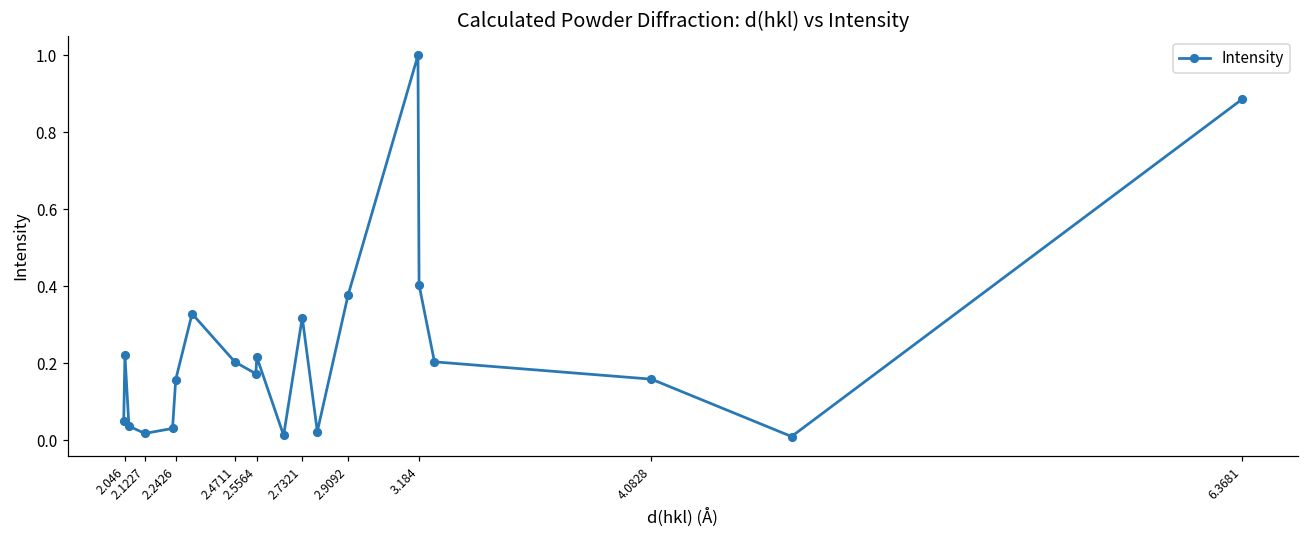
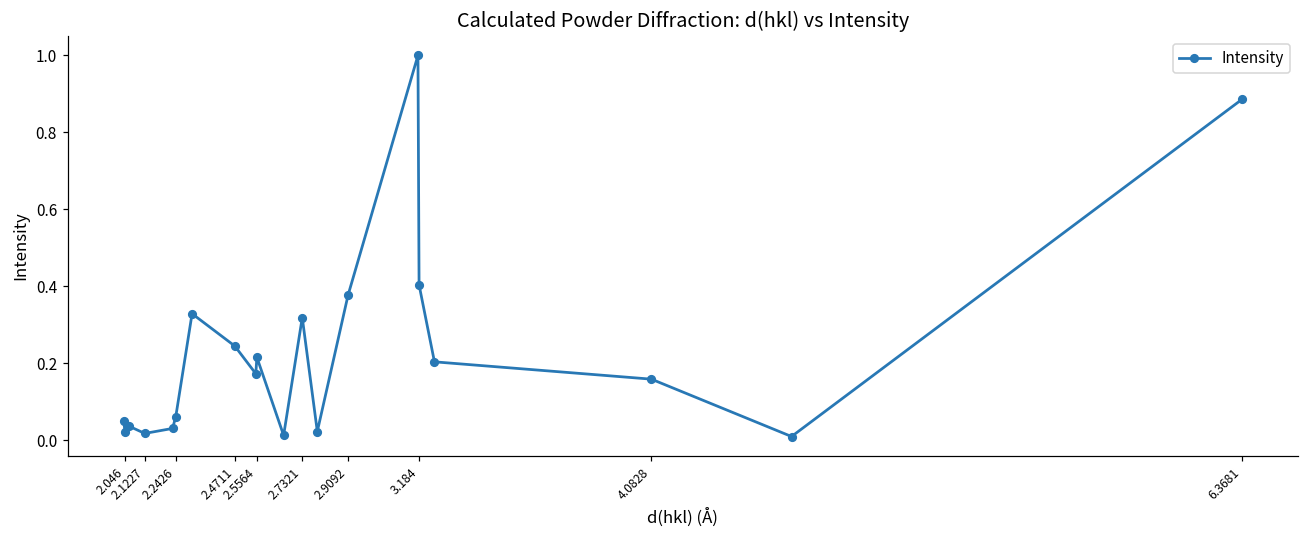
  {
-   "2.046": 0.22,
+   "2.046": 0.02,
    "2.1227": 0.02,
-   "2.2426": 0.16,
-   "2.4711": 0.20,
+   "2.2426": 0.06,
+   "2.4711": 0.25,
    "2.5564": 0.22,
    "2.7321": 0.32,
    "2.9092": 0.38,
    "3.184": 0.40,
    "4.0828": 0.16,
    "6.3681": 0.89
  }
